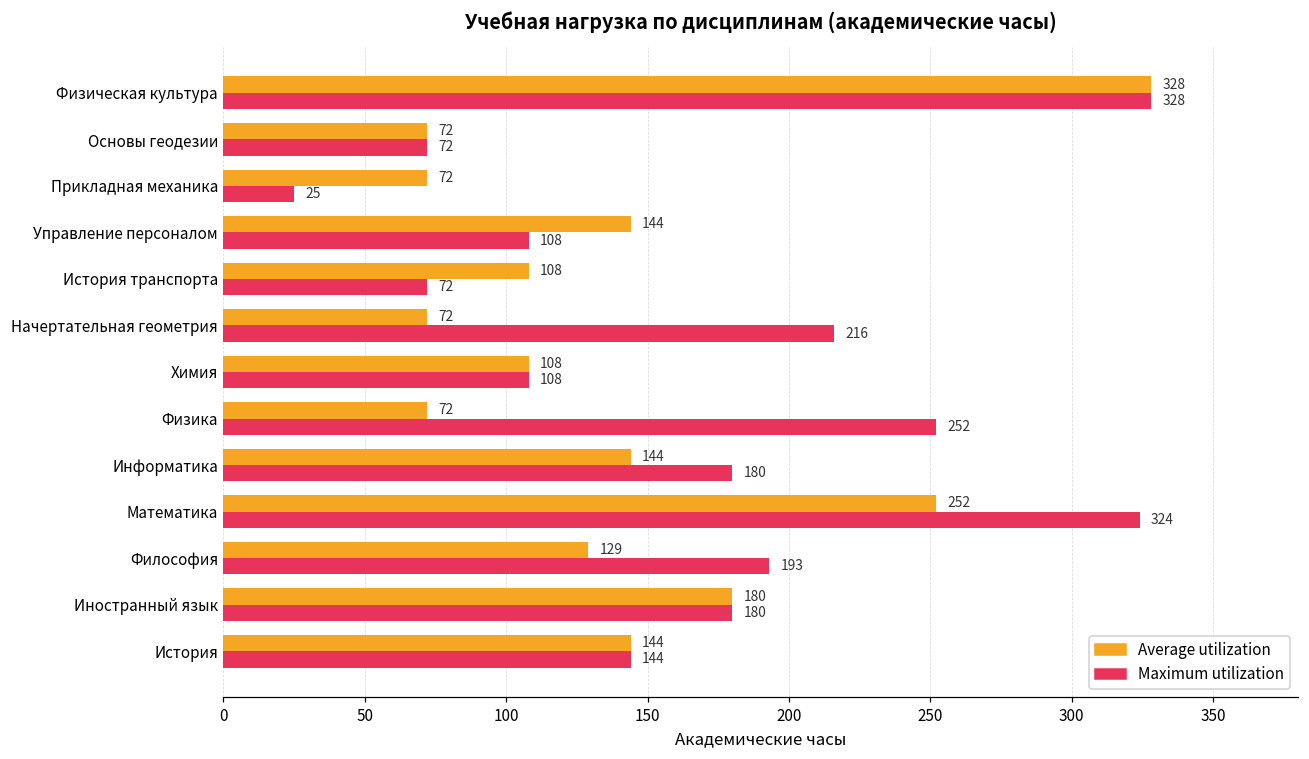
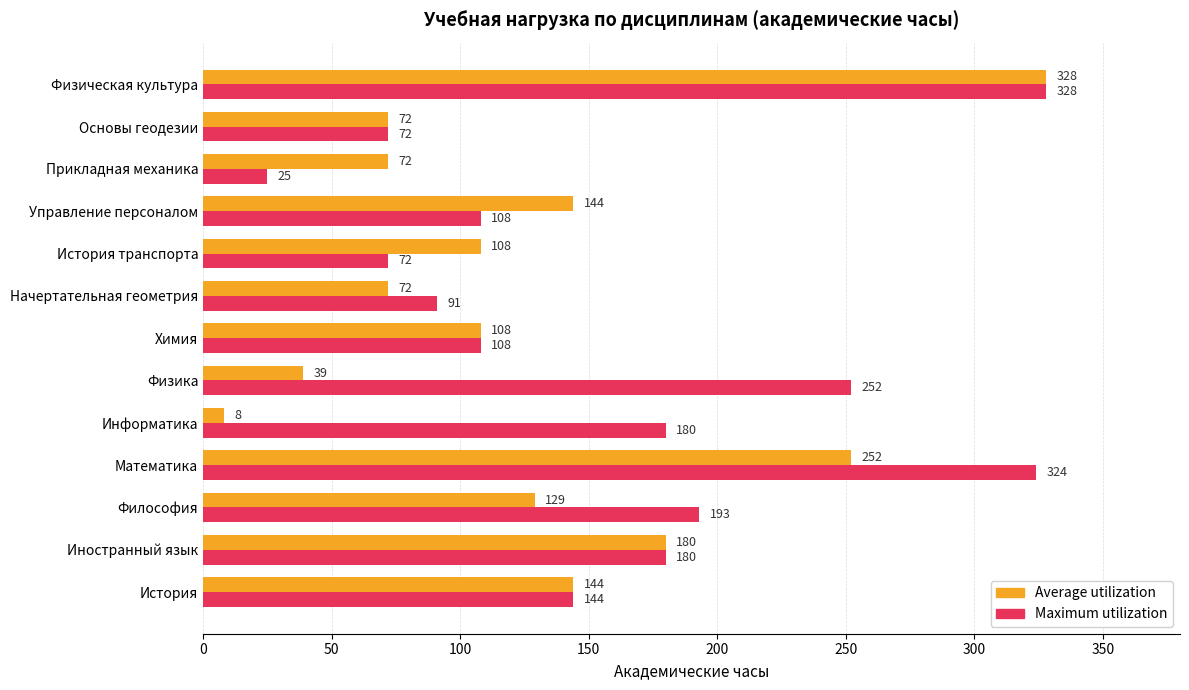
  {
    "Average utilization": {
      "Физическая культура": 328,
      "Основы геодезии": 72,
      "Прикладная механика": 72,
      "Управление персоналом": 144,
      "История транспорта": 108,
      "Начертательная геометрия": 72,
      "Химия": 108,
-     "Физика": 72,
-     "Информатика": 144,
+     "Физика": 39,
+     "Информатика": 8,
      "Математика": 252,
      "Философия": 129,
      "Иностранный язык": 180,
      "История": 144
    },
    "Maximum utilization": {
      "Физическая культура": 328,
      "Основы геодезии": 72,
      "Прикладная механика": 25,
      "Управление персоналом": 108,
      "История транспорта": 72,
-     "Начертательная геометрия": 216,
+     "Начертательная геометрия": 91,
      "Химия": 108,
      "Физика": 252,
      "Информатика": 180,
      "Математика": 324,
      "Философия": 193,
      "Иностранный язык": 180,
      "История": 144
    }
  }
